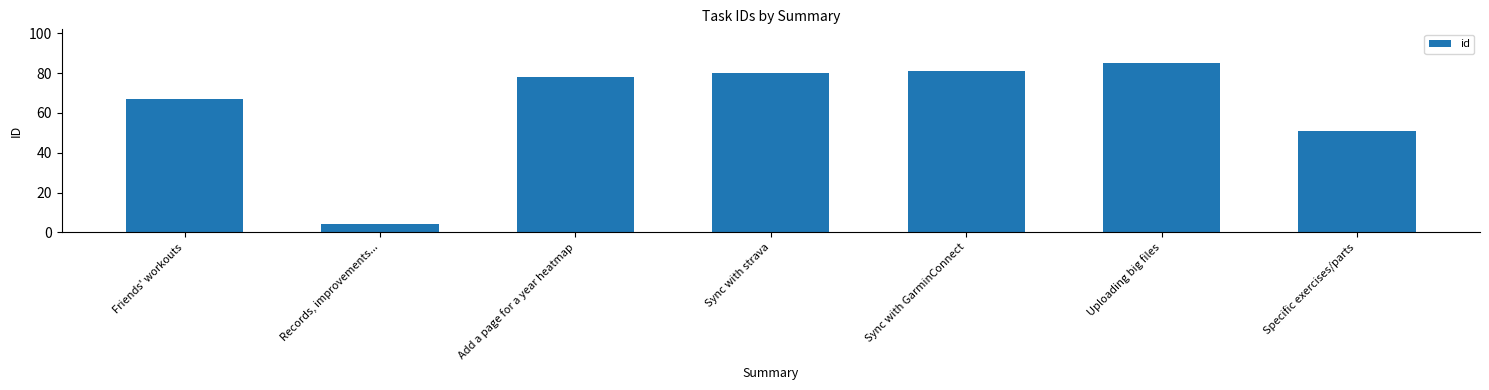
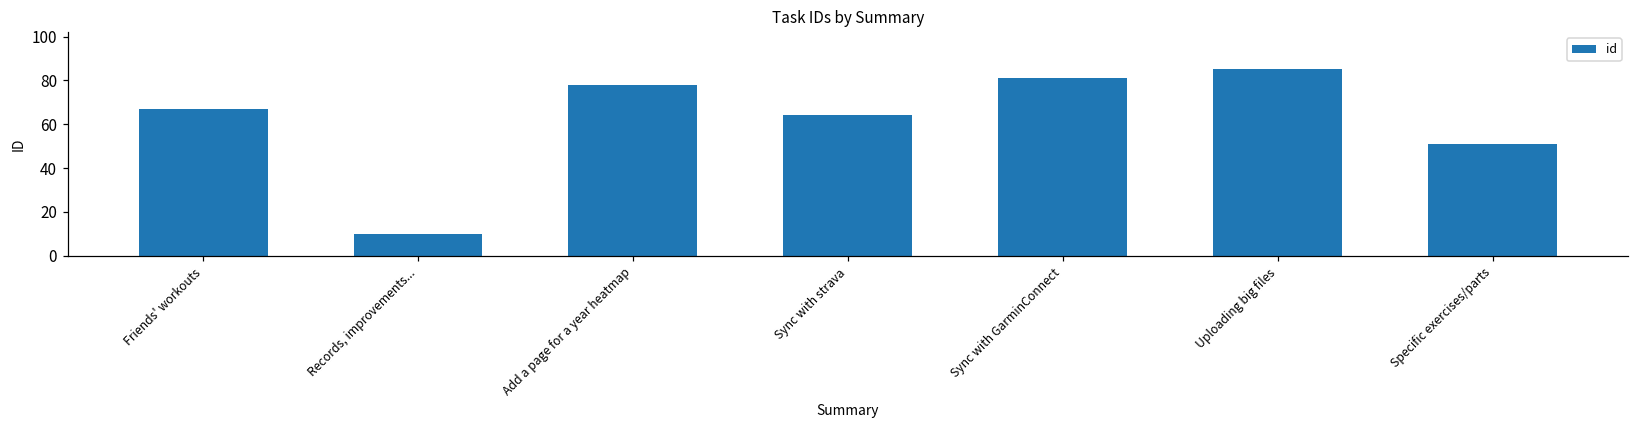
  {
    "Friends' workouts": 67,
-   "Records, improvements...": 4,
+   "Records, improvements...": 10,
    "Add a page for a year heatmap": 78,
-   "Sync with strava": 80,
+   "Sync with strava": 64,
    "Sync with GarminConnect": 81,
    "Uploading big files": 85,
    "Specific exercises/parts": 51
  }
